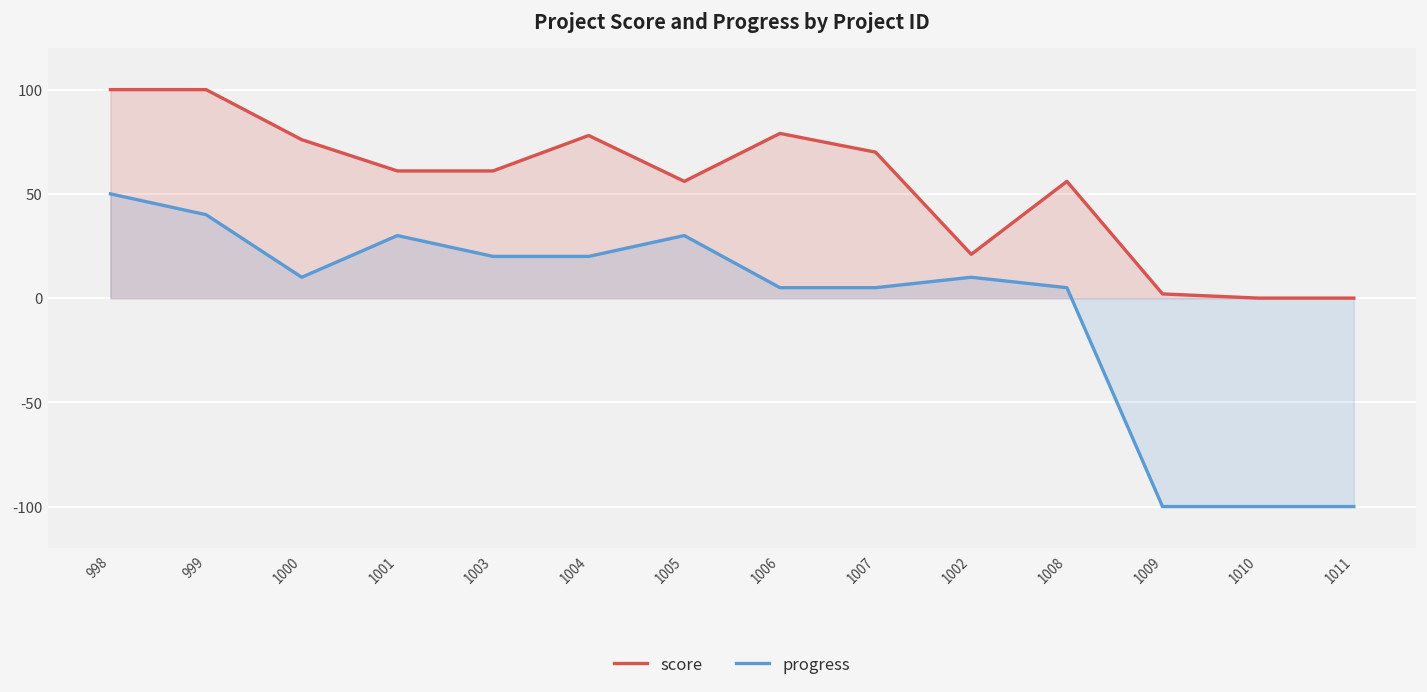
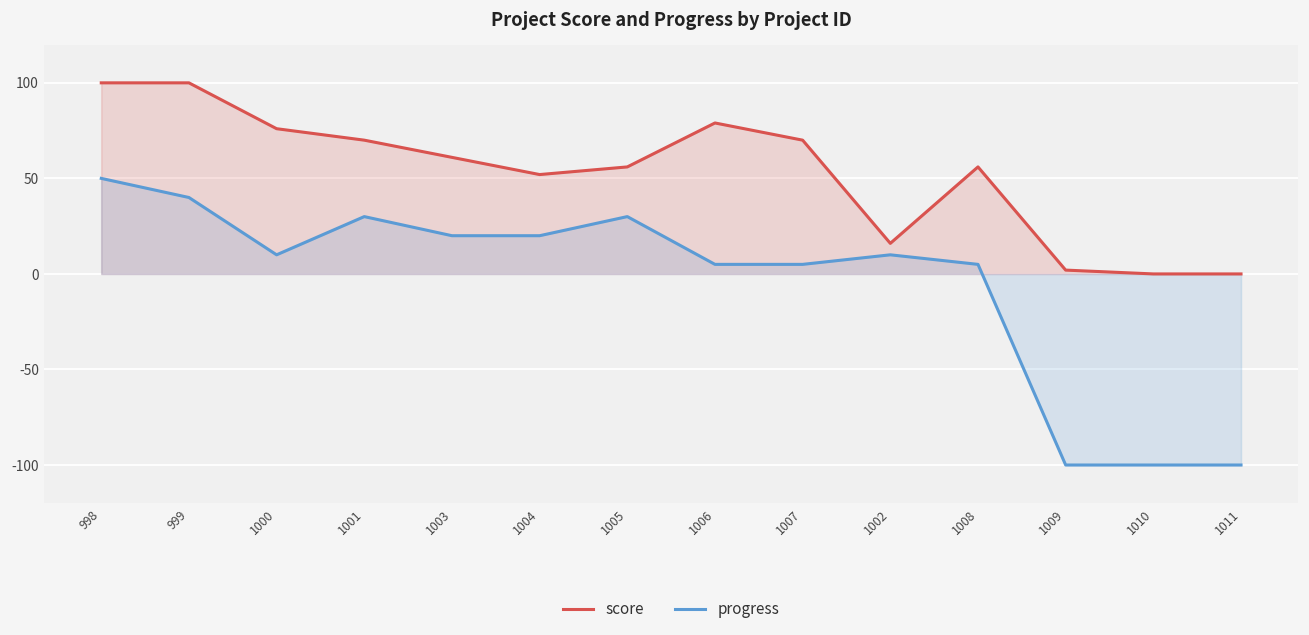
  {
    "score": {
      "998": 100,
      "999": 100,
      "1000": 76,
-     "1001": 61,
+     "1001": 70,
      "1003": 61,
-     "1004": 78,
+     "1004": 52,
      "1005": 56,
      "1006": 79,
      "1007": 70,
-     "1002": 21,
+     "1002": 16,
      "1008": 56,
      "1009": 2
    }
  }
